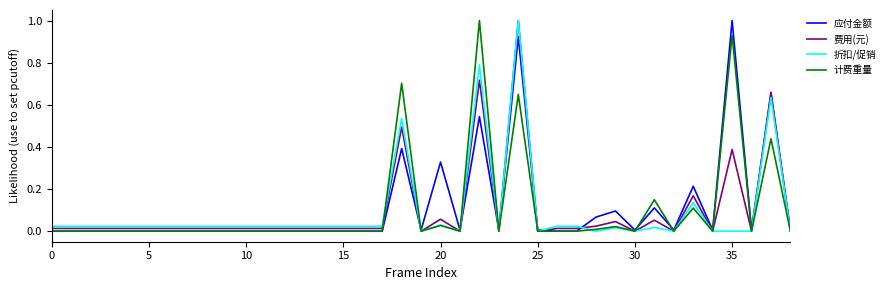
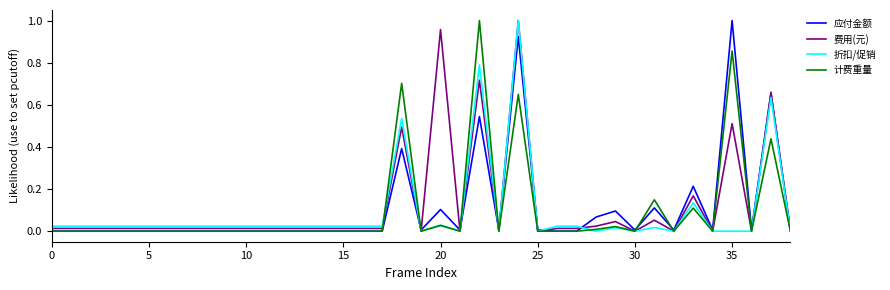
  {
    "应付金额": {
-     "20": 0.33,
+     "20": 0.10,
      "35": 1.00
    },
    "费用(元)": {
-     "20": 0.06,
-     "35": 0.39
+     "20": 0.96,
+     "35": 0.51
    },
    "折扣/促销": {
      "35": 0.00
    },
    "计费重量": {
-     "35": 0.93
+     "35": 0.86
    }
  }
